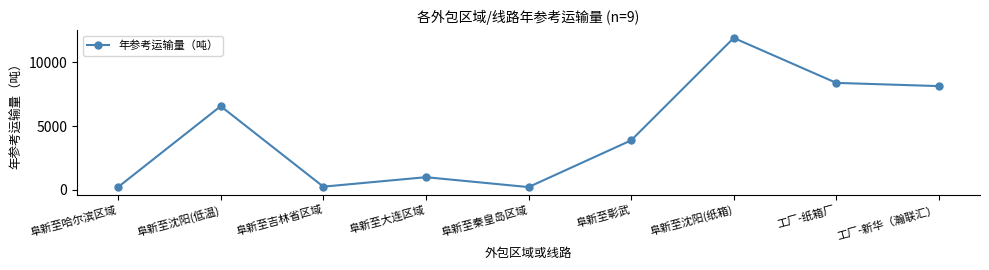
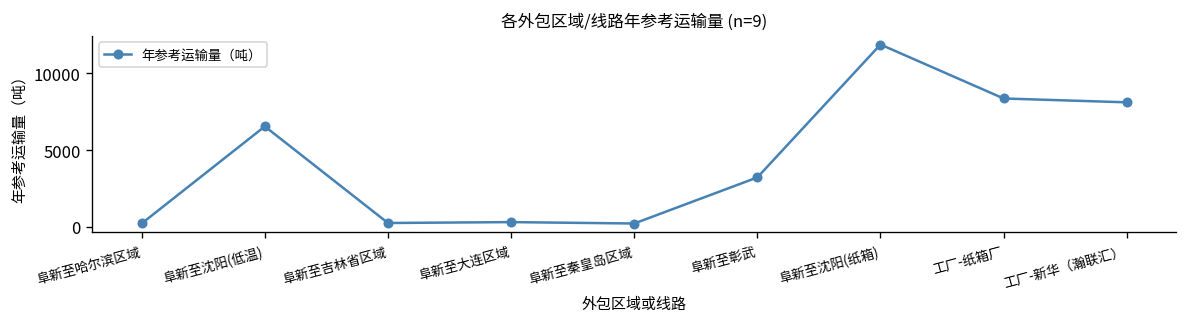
  {
    "阜新至哈尔滨区域": 200,
    "阜新至沈阳(低温)": 6600,
    "阜新至吉林省区域": 300,
-   "阜新至大连区域": 1000,
+   "阜新至大连区域": 300,
    "阜新至秦皇岛区域": 200,
-   "阜新至彰武": 3900,
+   "阜新至彰武": 3200,
    "阜新至沈阳(纸箱)": 11900,
    "工厂-纸箱厂": 8400,
    "工厂-新华（瀚联汇）": 8100
  }
